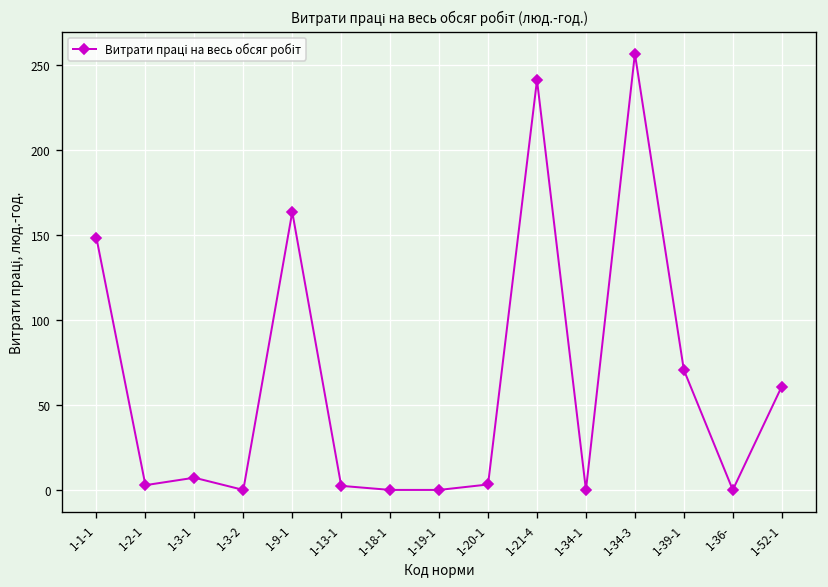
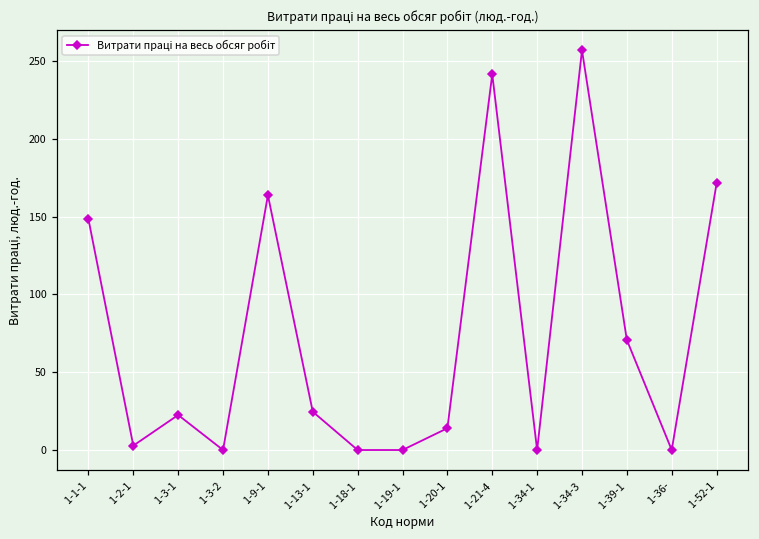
  {
    "1-1-1": 148,
    "1-2-1": 3,
-   "1-3-1": 7,
+   "1-3-1": 23,
    "1-3-2": 0,
    "1-9-1": 164,
-   "1-13-1": 2,
+   "1-13-1": 25,
    "1-18-1": 0,
    "1-19-1": 0,
-   "1-20-1": 3,
+   "1-20-1": 14,
    "1-21-4": 241,
    "1-34-1": 0,
    "1-34-3": 257,
    "1-39-1": 71,
    "1-36-": 0,
-   "1-52-1": 61
+   "1-52-1": 171
  }
